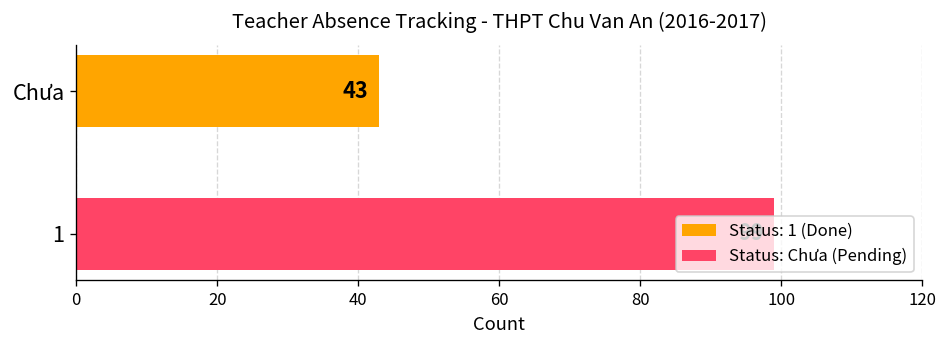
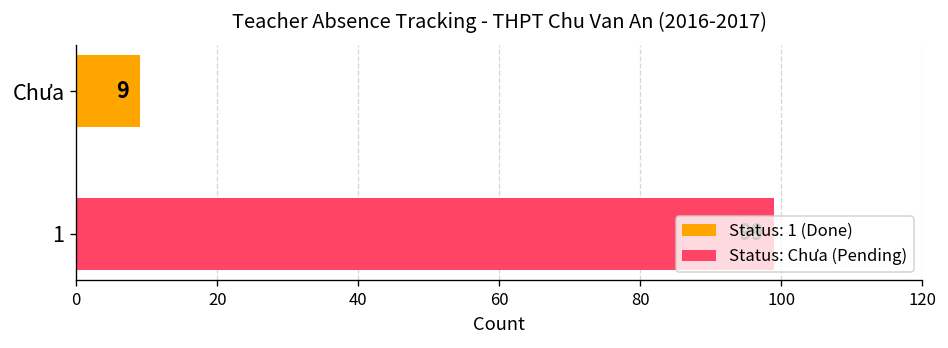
  {
-   "Chưa": 43
+   "Chưa": 9
  }
